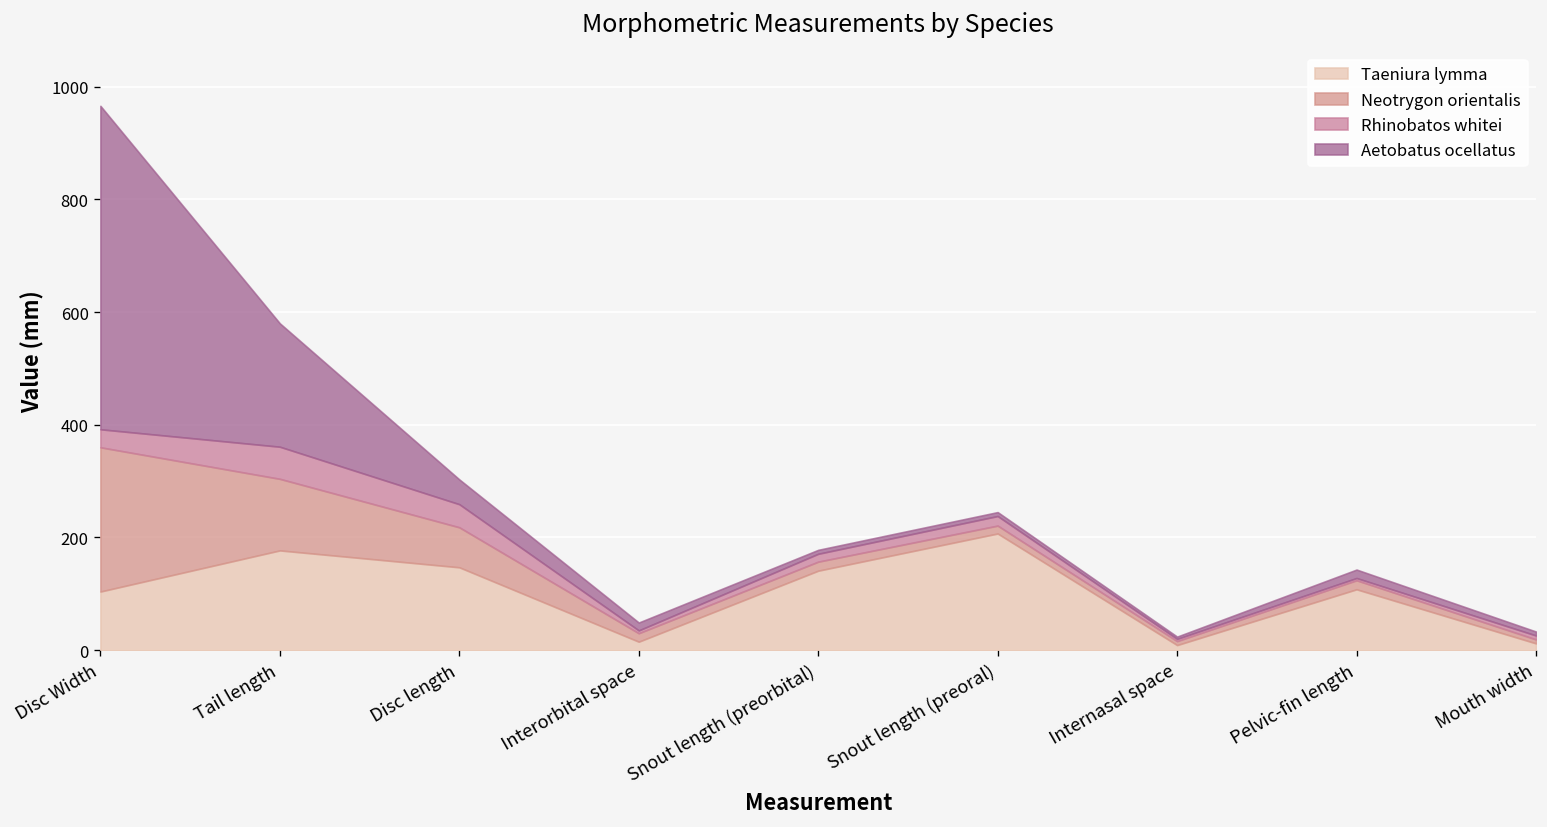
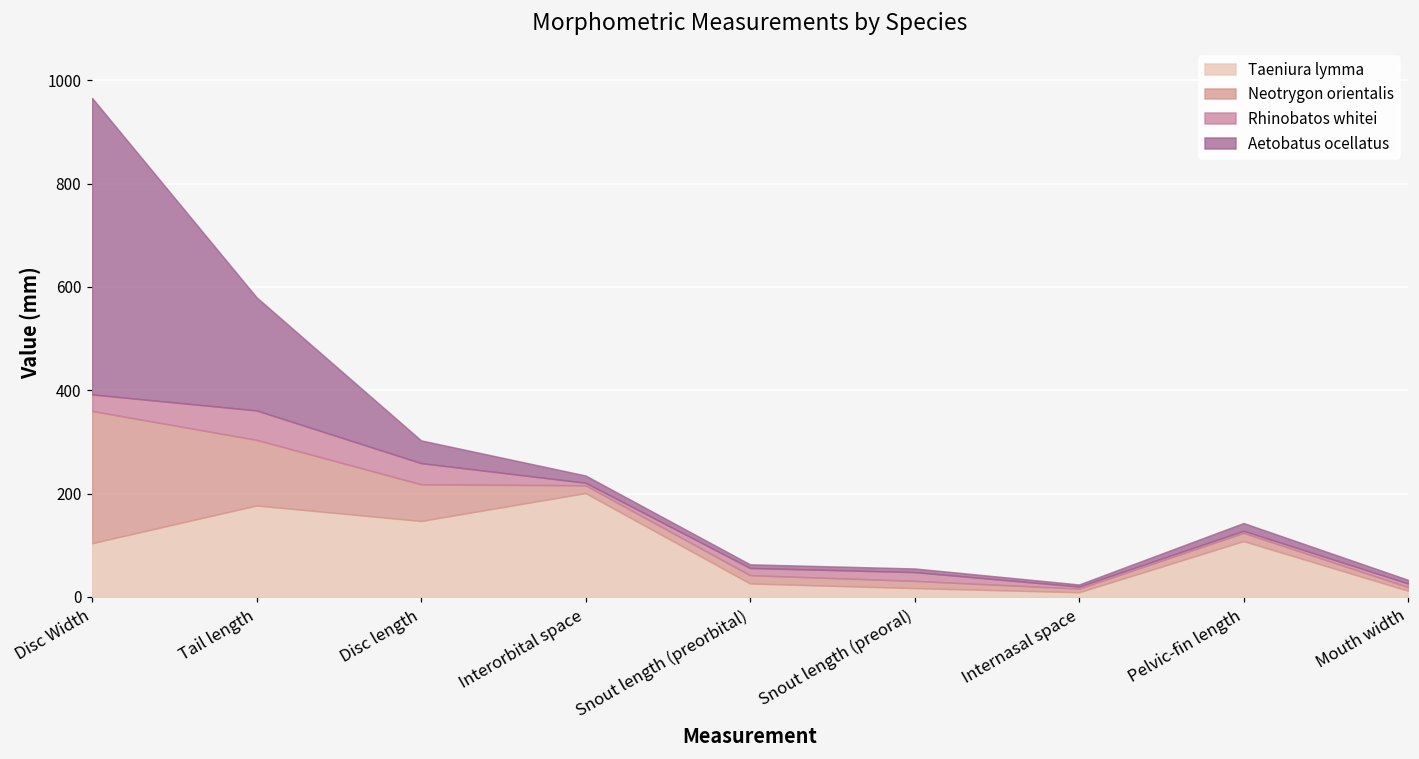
  {
    "Taeniura lymma": {
      "Disc Width": 100,
      "Tail length": 180,
      "Disc length": 150,
-     "Interorbital space": 20,
-     "Snout length (preorbital)": 140,
-     "Snout length (preoral)": 210,
+     "Interorbital space": 200,
+     "Snout length (preorbital)": 30,
+     "Snout length (preoral)": 20,
      "Internasal space": 10,
      "Pelvic-fin length": 110,
      "Mouth width": 10
    }
  }
